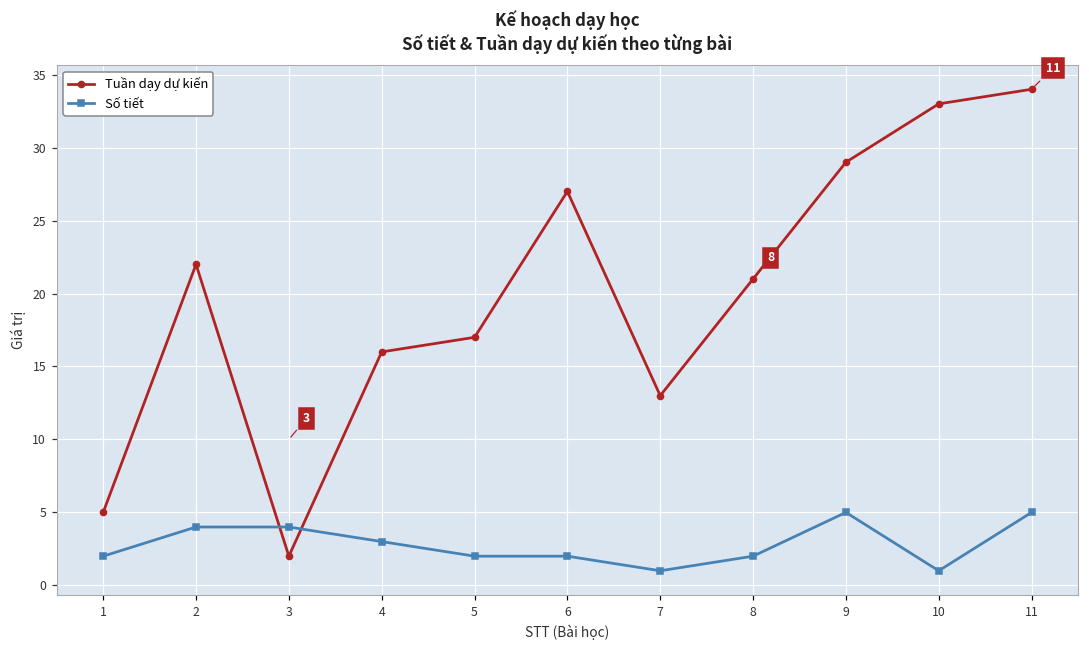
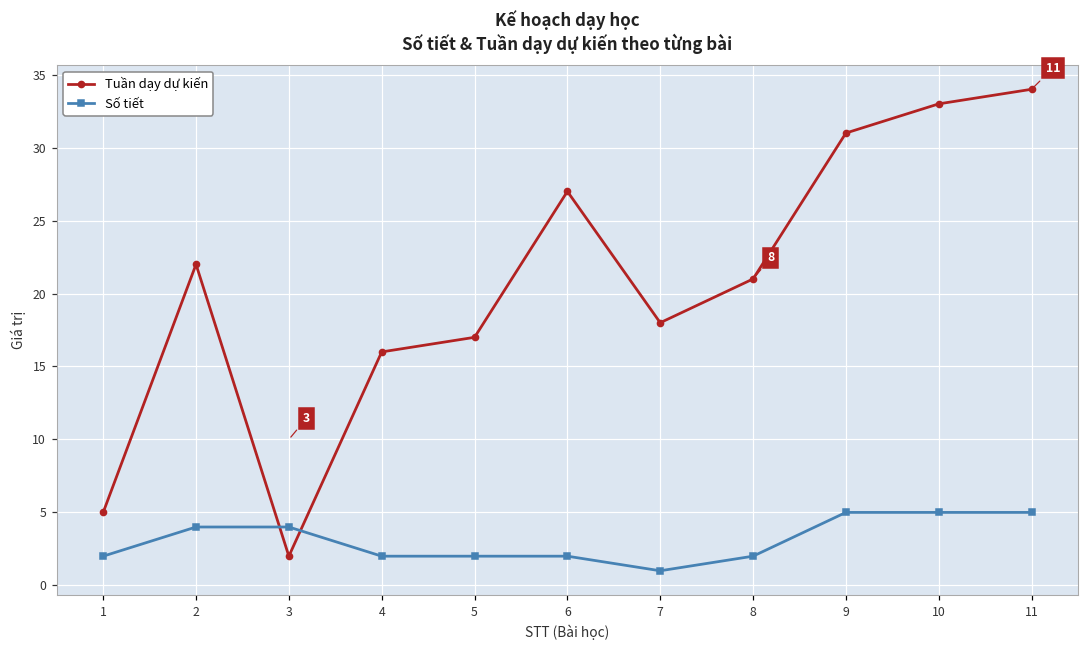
  {
    "Tuần dạy dự kiến": {
      "1": 5,
      "2": 22,
      "3": 2,
      "4": 16,
      "5": 17,
      "6": 27,
-     "7": 13,
-     "9": 29,
+     "7": 18,
+     "9": 31,
      "10": 33
    },
    "Số tiết": {
      "1": 2,
      "2": 4,
      "3": 4,
-     "4": 3,
+     "4": 2,
      "5": 2,
      "6": 2,
      "7": 1,
      "8": 2,
      "9": 5,
-     "10": 1,
+     "10": 5,
      "11": 5
    }
  }
